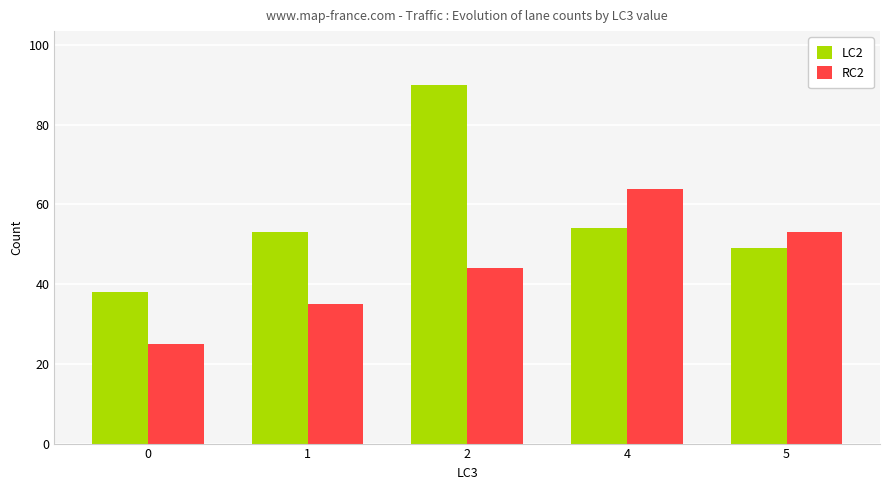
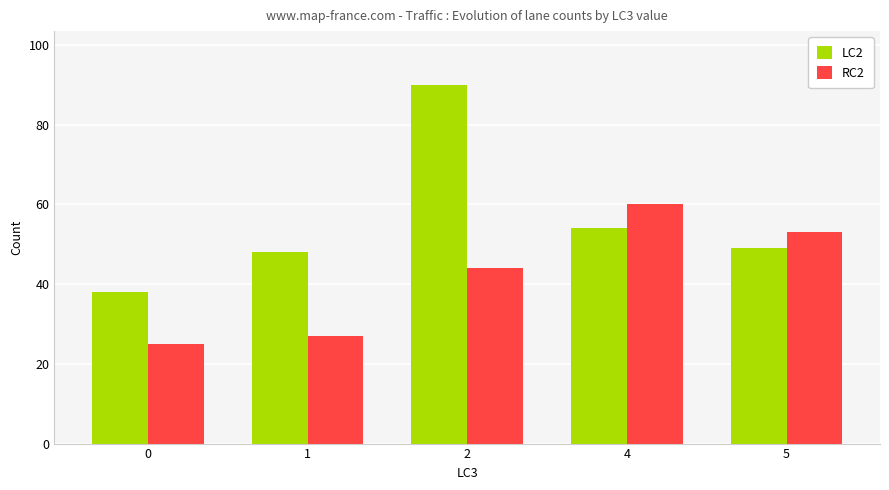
  {
    "LC2": {
      "0": 38,
-     "1": 53,
+     "1": 48,
      "2": 90,
      "4": 54,
      "5": 49
    },
    "RC2": {
      "0": 25,
-     "1": 35,
+     "1": 27,
      "2": 44,
-     "4": 64,
+     "4": 60,
      "5": 53
    }
  }
